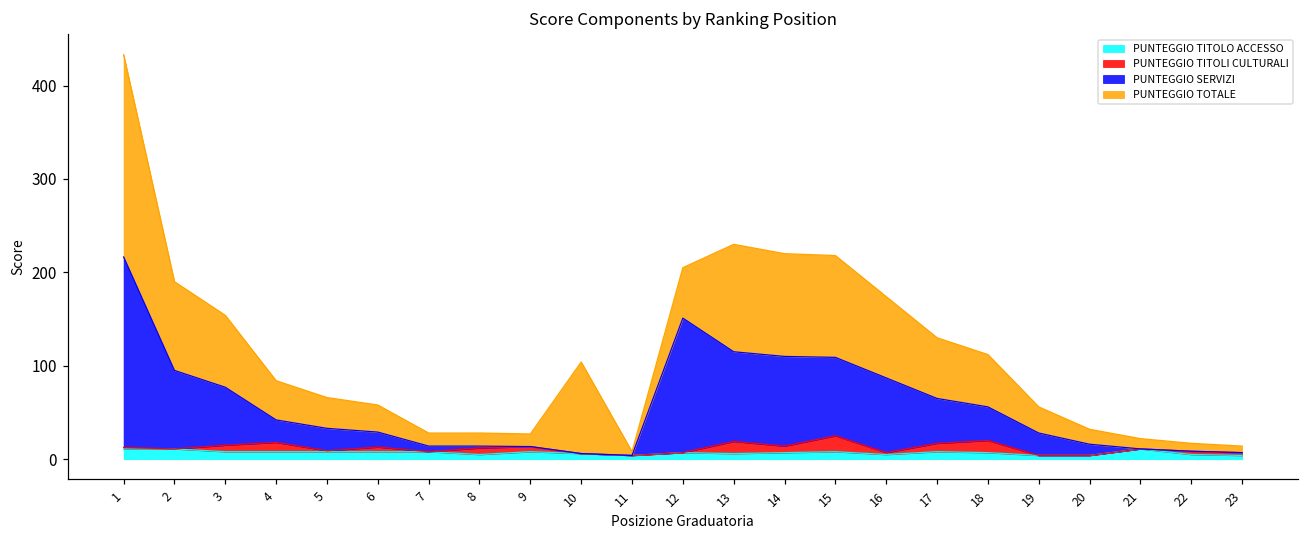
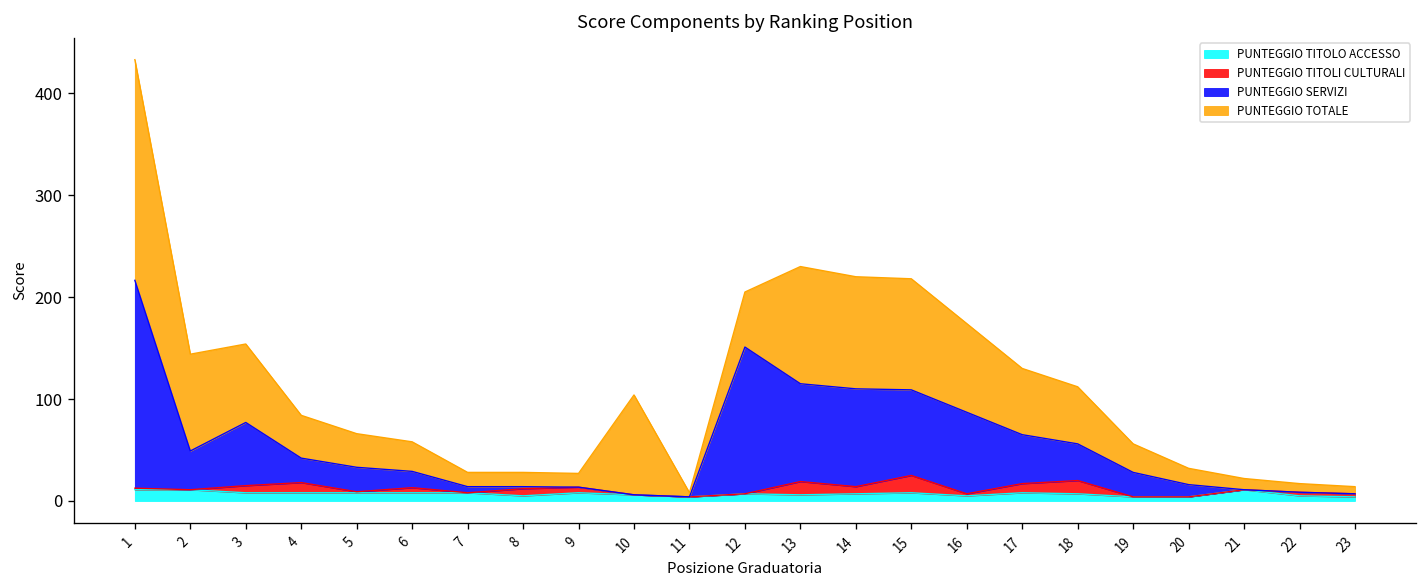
  {
    "PUNTEGGIO TITOLO ACCESSO": {
      "3": 10,
      "4": 10,
      "6": 10,
      "8": 10,
      "9": 10,
      "13": 10,
      "14": 10,
      "15": 10,
      "17": 10,
      "18": 10,
      "22": 10
    },
    "PUNTEGGIO TITOLI CULTURALI": {
      "3": 10,
      "4": 10,
      "6": 10,
      "13": 10,
      "14": 10,
      "15": 20,
      "17": 10,
      "18": 10
    },
    "PUNTEGGIO SERVIZI": {
      "1": 200,
-     "2": 80,
+     "2": 40,
      "3": 60,
      "4": 20,
      "5": 20,
      "6": 20,
      "7": 10,
      "12": 140,
      "13": 100,
      "14": 100,
      "15": 80,
      "16": 80,
      "17": 50,
      "18": 40,
      "19": 20,
      "20": 10
    },
    "PUNTEGGIO TOTALE": {
      "1": 220,
      "2": 100,
      "3": 80,
      "4": 40,
      "5": 30,
      "6": 30,
      "7": 10,
      "8": 10,
      "9": 10,
      "10": 100,
      "11": 0,
      "12": 50,
      "13": 120,
      "14": 110,
      "15": 110,
      "16": 90,
      "17": 70,
      "18": 60,
      "19": 30,
      "20": 20,
      "21": 10,
      "22": 10,
      "23": 10
    }
  }
